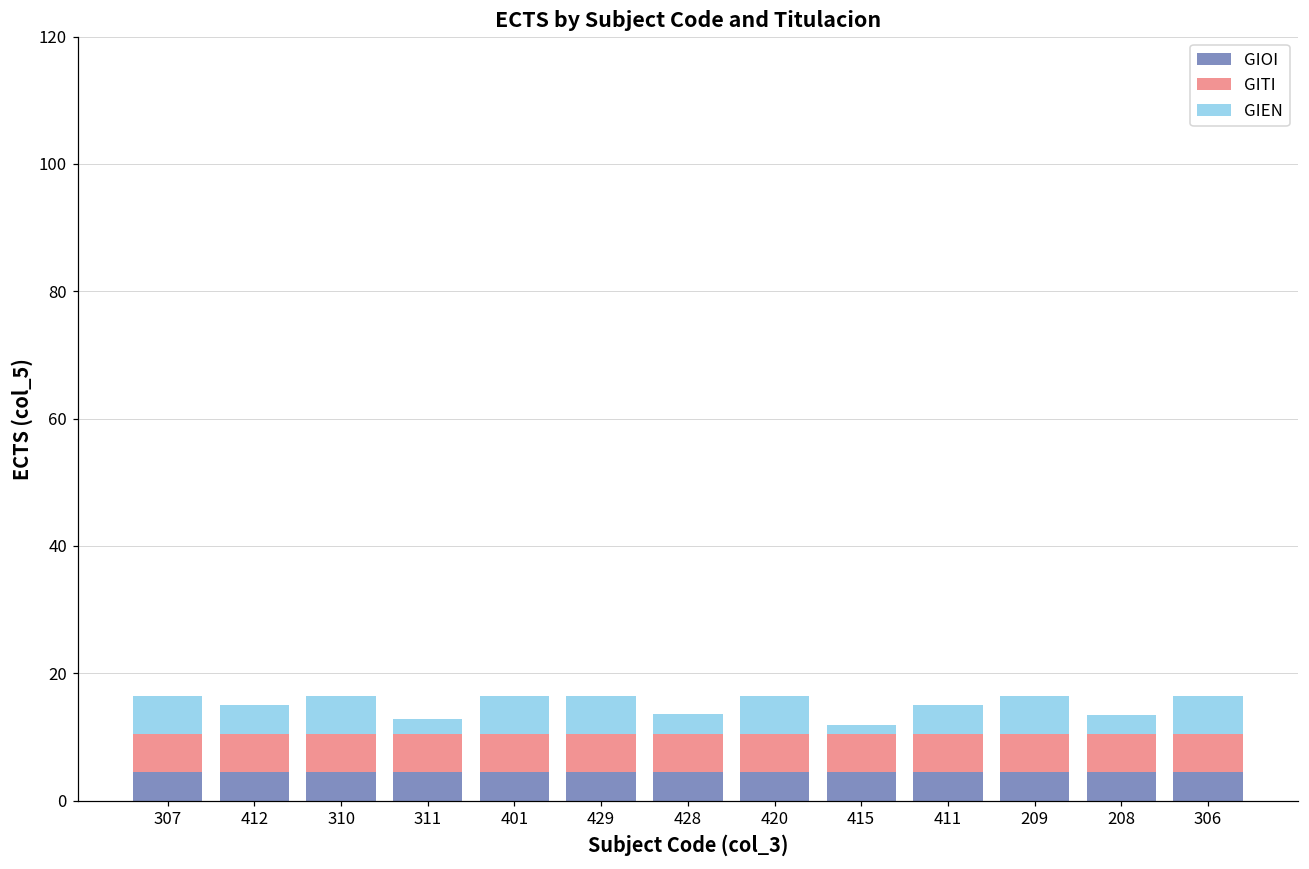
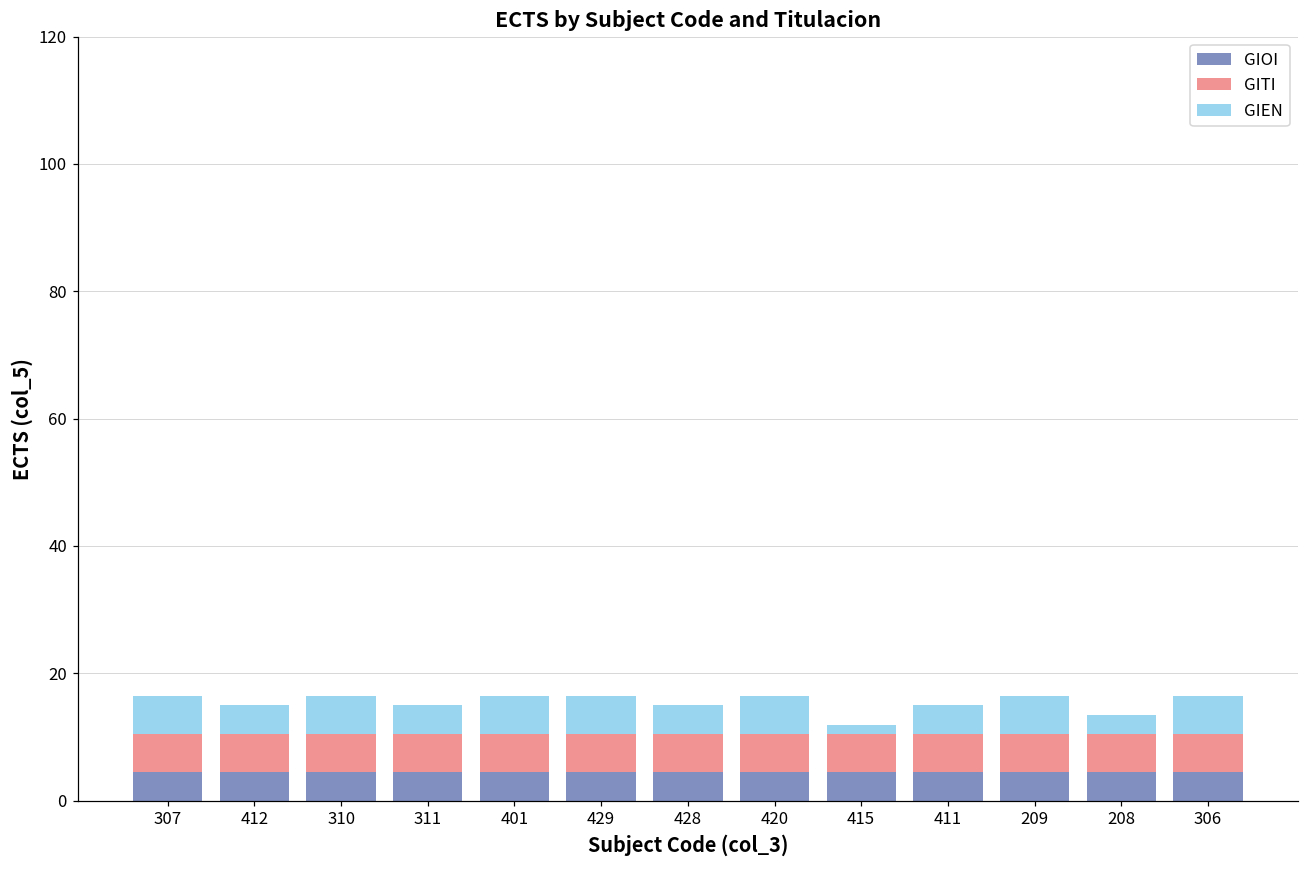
  {
    "GIOI": {
      "307": 5,
      "412": 5,
      "310": 5,
      "311": 5,
      "401": 5,
      "429": 5,
      "428": 5,
      "420": 5,
      "415": 5,
      "411": 5,
      "209": 5,
      "208": 5,
      "306": 5
    },
    "GITI": {
      "307": 6,
      "412": 6,
      "310": 6,
      "311": 6,
      "401": 6,
      "429": 6,
      "428": 6,
      "420": 6,
      "415": 6,
      "411": 6,
      "209": 6,
      "208": 6,
      "306": 6
    },
    "GIEN": {
      "307": 6,
      "412": 5,
      "310": 6,
-     "311": 2,
+     "311": 5,
      "401": 6,
      "429": 6,
-     "428": 3,
+     "428": 5,
      "420": 6,
      "415": 1,
      "411": 5,
      "209": 6,
      "208": 3,
      "306": 6
    }
  }
